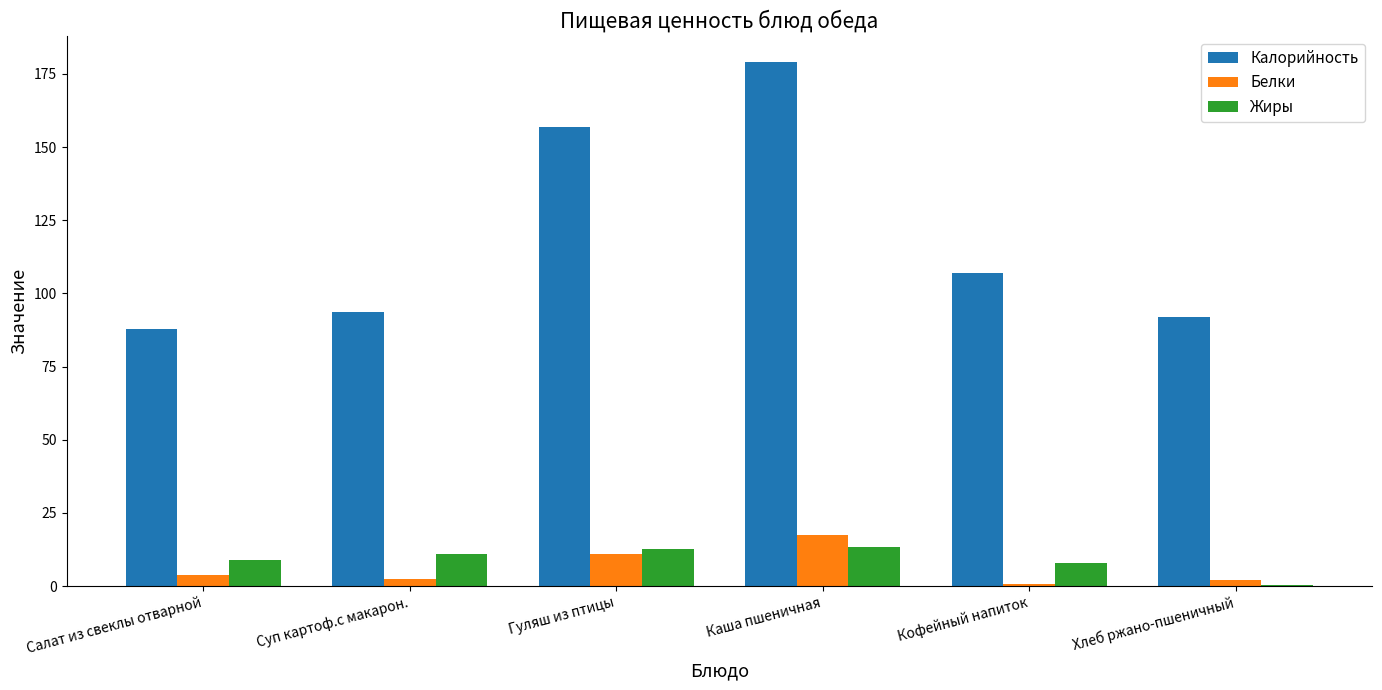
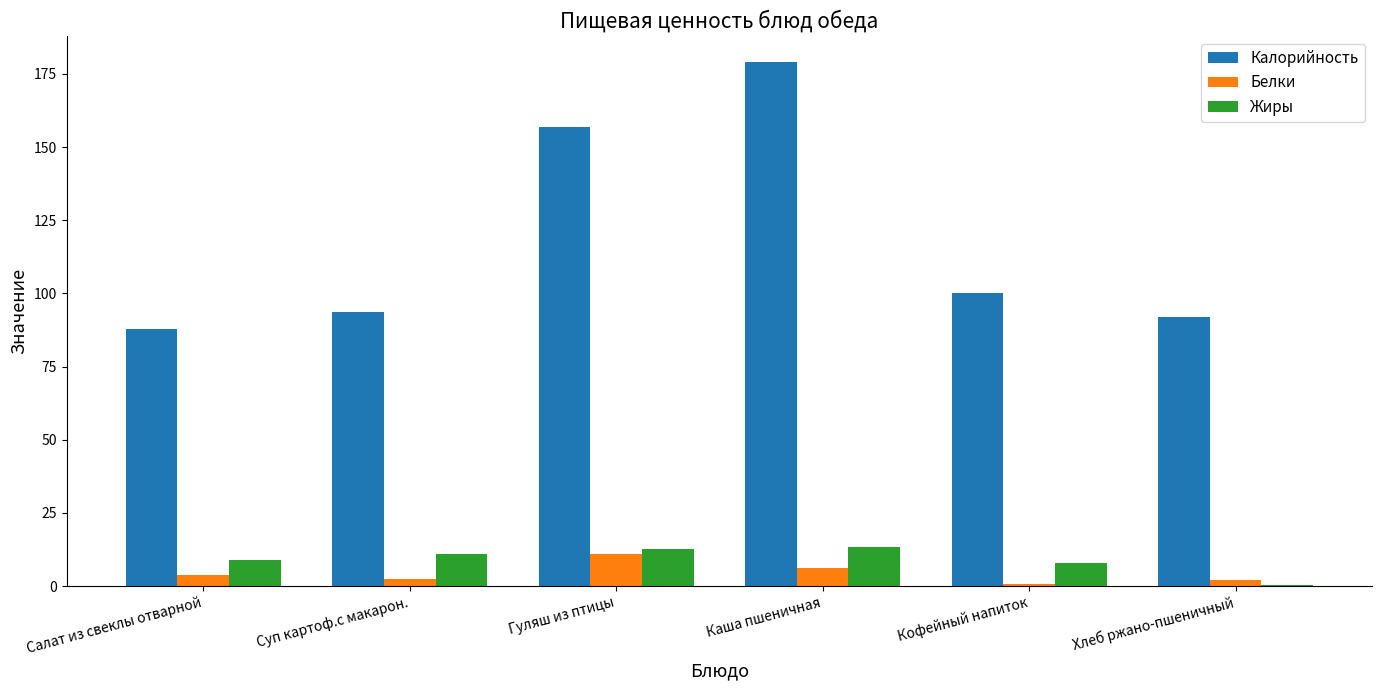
  {
    "Калорийность": {
      "Салат из свеклы отварной": 88,
      "Суп картоф.с макарон.": 94,
      "Гуляш из птицы": 157,
      "Каша пшеничная": 179,
-     "Кофейный напиток": 107,
+     "Кофейный напиток": 100,
      "Хлеб ржано-пшеничный": 92
    },
    "Белки": {
      "Салат из свеклы отварной": 4,
      "Суп картоф.с макарон.": 2,
      "Гуляш из птицы": 11,
-     "Каша пшеничная": 18,
+     "Каша пшеничная": 6,
      "Хлеб ржано-пшеничный": 2
    },
    "Жиры": {
      "Салат из свеклы отварной": 9,
      "Суп картоф.с макарон.": 11,
      "Гуляш из птицы": 13,
      "Каша пшеничная": 13,
      "Кофейный напиток": 8
    }
  }
